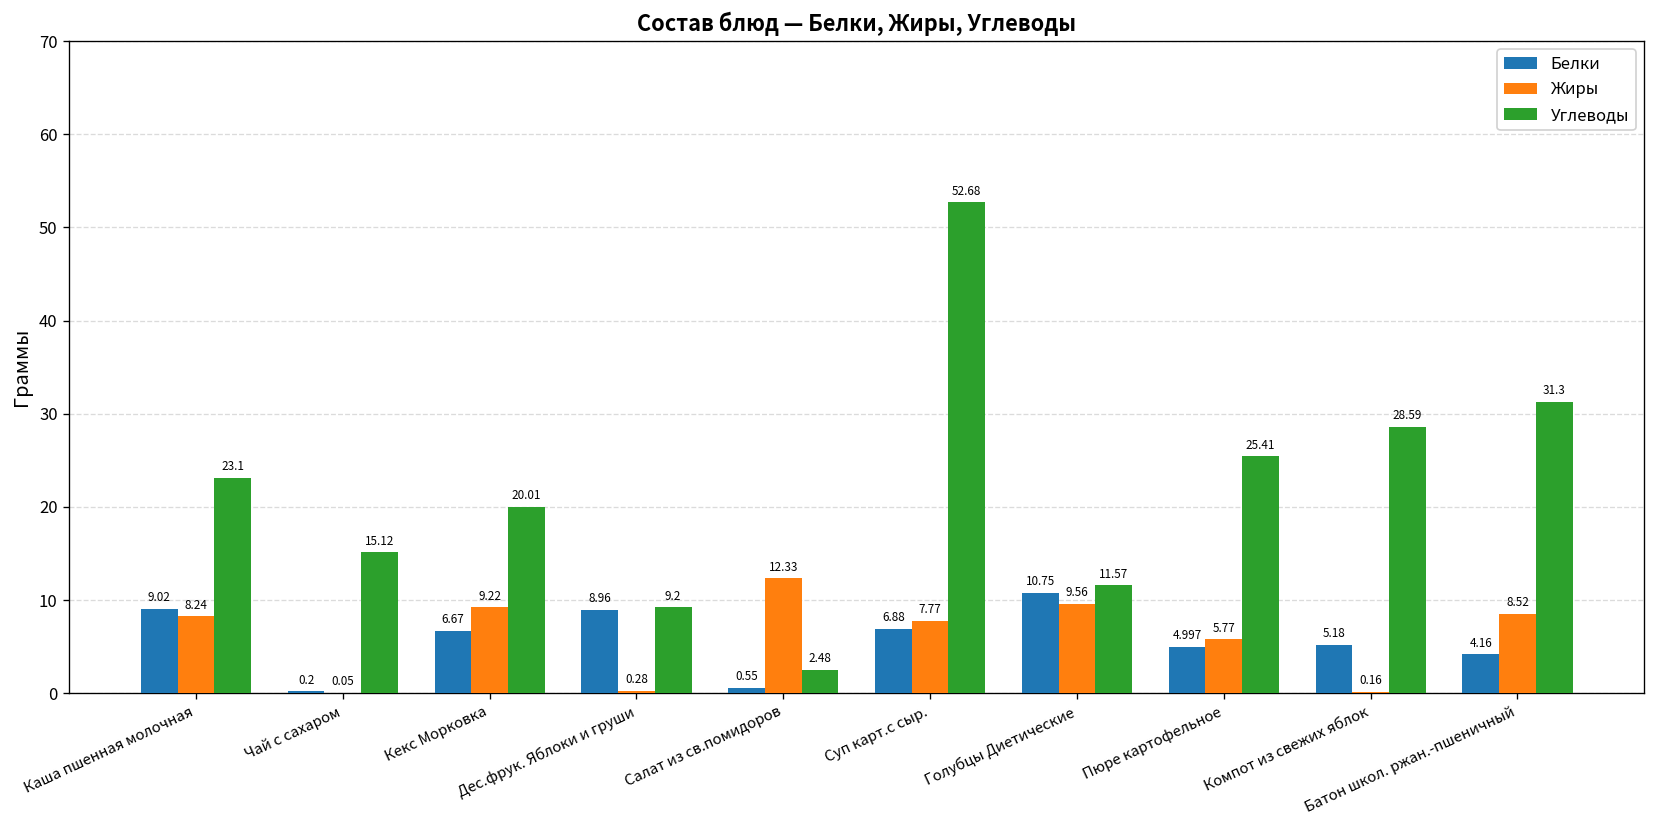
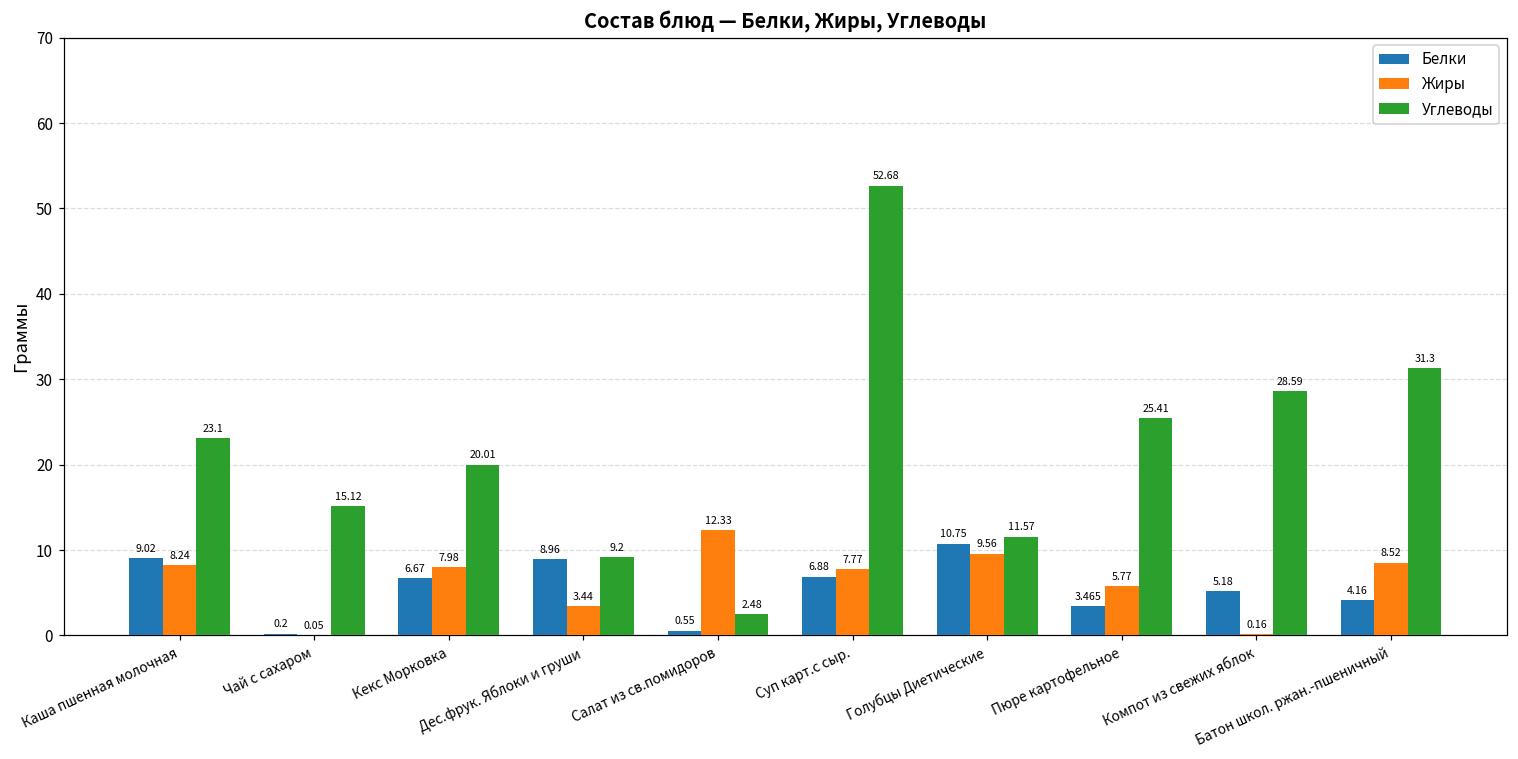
  {
    "Белки": {
      "Каша пшенная молочная": 9.02,
      "Чай с сахаром": 0.2,
      "Кекс Морковка": 6.67,
      "Дес.фрук. Яблоки и груши": 8.96,
      "Салат из св.помидоров": 0.55,
      "Суп карт.с сыр.": 6.88,
      "Голубцы Диетические": 10.75,
-     "Пюре картофельное": 4.997,
+     "Пюре картофельное": 3.465,
      "Компот из свежих яблок": 5.18,
      "Батон школ. ржан.-пшеничный": 4.16
    },
    "Жиры": {
      "Каша пшенная молочная": 8.24,
      "Чай с сахаром": 0.05,
-     "Кекс Морковка": 9.22,
-     "Дес.фрук. Яблоки и груши": 0.28,
+     "Кекс Морковка": 7.98,
+     "Дес.фрук. Яблоки и груши": 3.44,
      "Салат из св.помидоров": 12.33,
      "Суп карт.с сыр.": 7.77,
      "Голубцы Диетические": 9.56,
      "Пюре картофельное": 5.77,
      "Компот из свежих яблок": 0.16,
      "Батон школ. ржан.-пшеничный": 8.52
    },
    "Углеводы": {
      "Каша пшенная молочная": 23.1,
      "Чай с сахаром": 15.12,
      "Кекс Морковка": 20.01,
      "Дес.фрук. Яблоки и груши": 9.2,
      "Салат из св.помидоров": 2.48,
      "Суп карт.с сыр.": 52.68,
      "Голубцы Диетические": 11.57,
      "Пюре картофельное": 25.41,
      "Компот из свежих яблок": 28.59,
      "Батон школ. ржан.-пшеничный": 31.3
    }
  }
